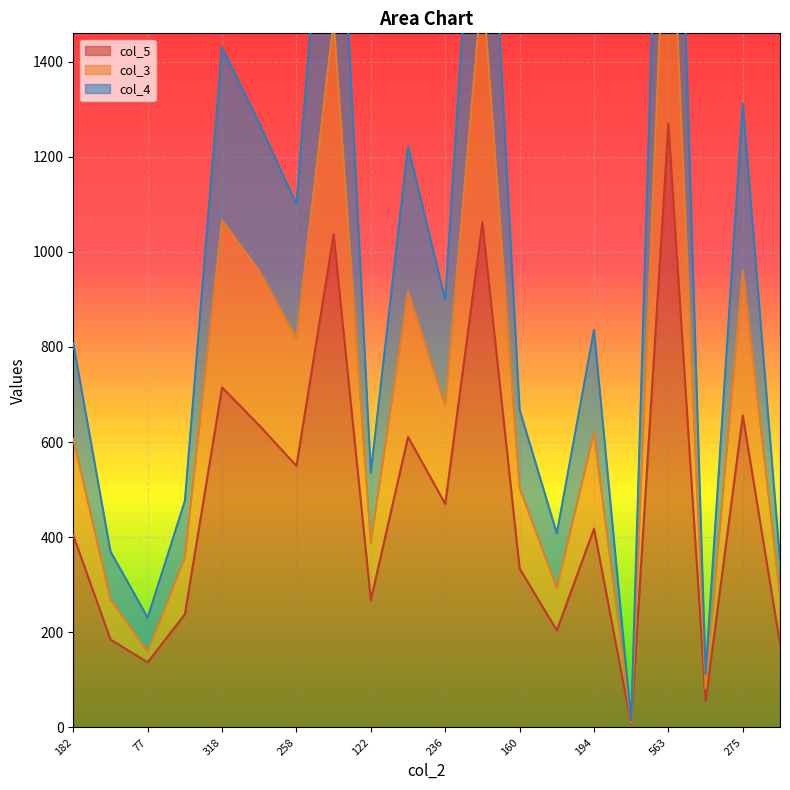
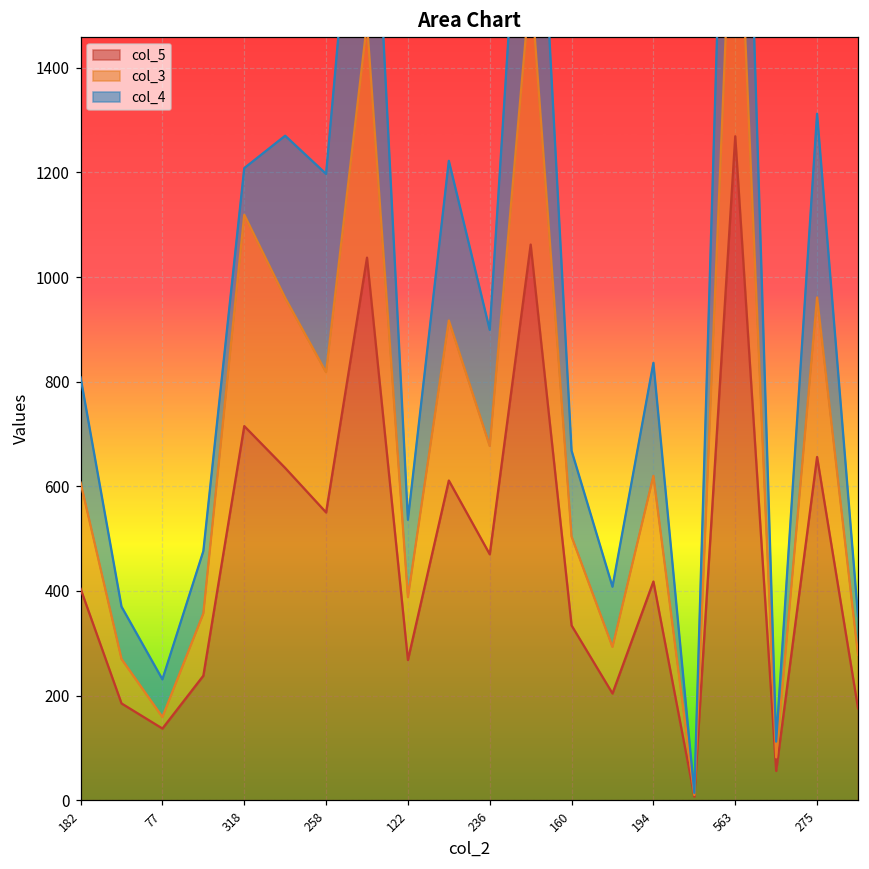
  {
    "col_5": {
      "182": 400,
      "77": 140,
      "318": 720,
      "258": 550,
      "122": 270,
      "236": 470,
      "160": 330,
      "194": 420,
      "563": 1270,
      "275": 660
    },
    "col_3": {
      "182": 200,
      "77": 20,
-     "318": 350,
+     "318": 400,
      "258": 270,
      "122": 120,
      "236": 210,
      "160": 170,
      "194": 200,
      "275": 310
    },
    "col_4": {
      "182": 200,
      "77": 70,
-     "318": 360,
-     "258": 280,
+     "318": 90,
+     "258": 380,
      "122": 150,
      "236": 220,
      "160": 160,
      "194": 220,
      "275": 350
    }
  }
